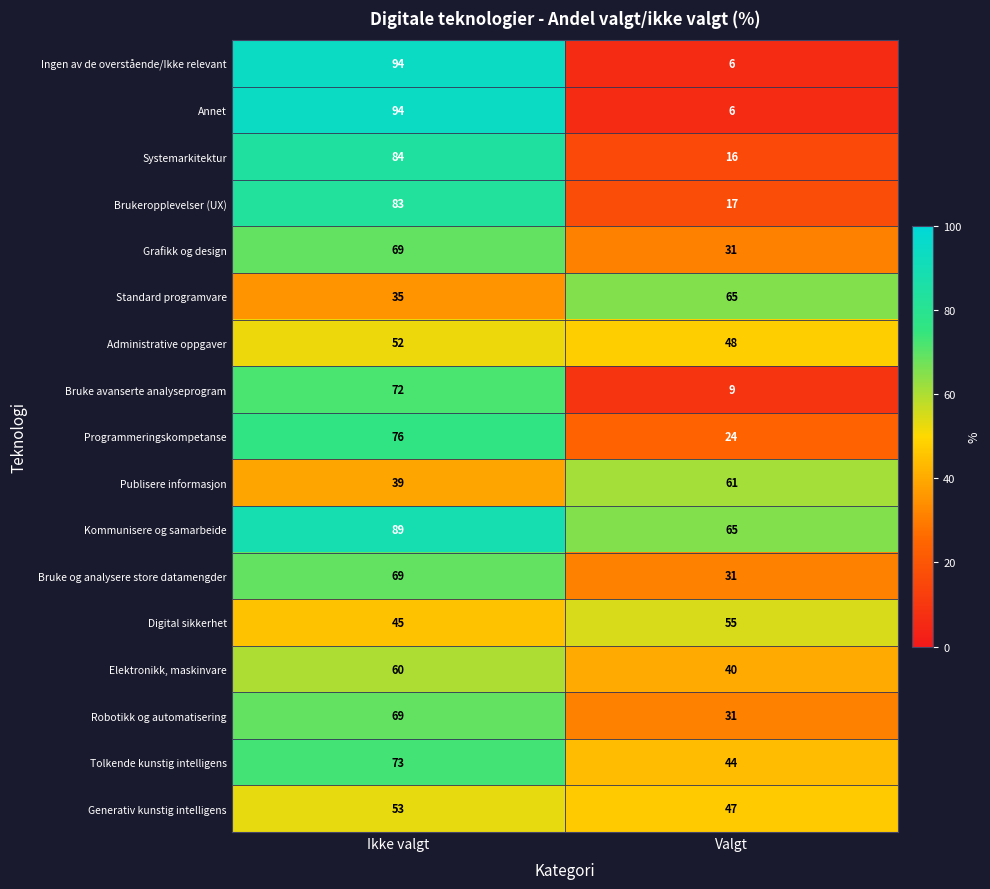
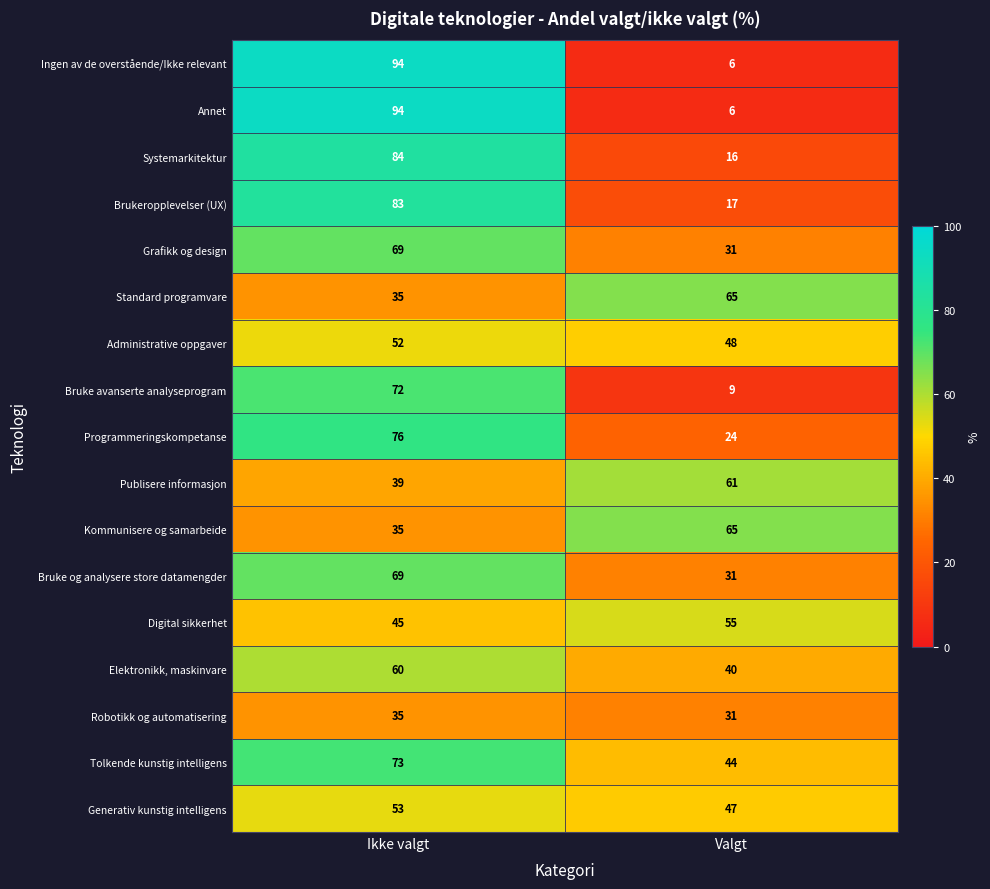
  {
    "Ingen av de overstående/Ikke relevant": {
      "Ikke valgt": 94,
      "Valgt": 6
    },
    "Annet": {
      "Ikke valgt": 94,
      "Valgt": 6
    },
    "Systemarkitektur": {
      "Ikke valgt": 84,
      "Valgt": 16
    },
    "Brukeropplevelser (UX)": {
      "Ikke valgt": 83,
      "Valgt": 17
    },
    "Grafikk og design": {
      "Ikke valgt": 69,
      "Valgt": 31
    },
    "Standard programvare": {
      "Ikke valgt": 35,
      "Valgt": 65
    },
    "Administrative oppgaver": {
      "Ikke valgt": 52,
      "Valgt": 48
    },
    "Bruke avanserte analyseprogram": {
      "Ikke valgt": 72,
      "Valgt": 9
    },
    "Programmeringskompetanse": {
      "Ikke valgt": 76,
      "Valgt": 24
    },
    "Publisere informasjon": {
      "Ikke valgt": 39,
      "Valgt": 61
    },
    "Kommunisere og samarbeide": {
-     "Ikke valgt": 89,
+     "Ikke valgt": 35,
      "Valgt": 65
    },
    "Bruke og analysere store datamengder": {
      "Ikke valgt": 69,
      "Valgt": 31
    },
    "Digital sikkerhet": {
      "Ikke valgt": 45,
      "Valgt": 55
    },
    "Elektronikk, maskinvare": {
      "Ikke valgt": 60,
      "Valgt": 40
    },
    "Robotikk og automatisering": {
-     "Ikke valgt": 69,
+     "Ikke valgt": 35,
      "Valgt": 31
    },
    "Tolkende kunstig intelligens": {
      "Ikke valgt": 73,
      "Valgt": 44
    },
    "Generativ kunstig intelligens": {
      "Ikke valgt": 53,
      "Valgt": 47
    }
  }
